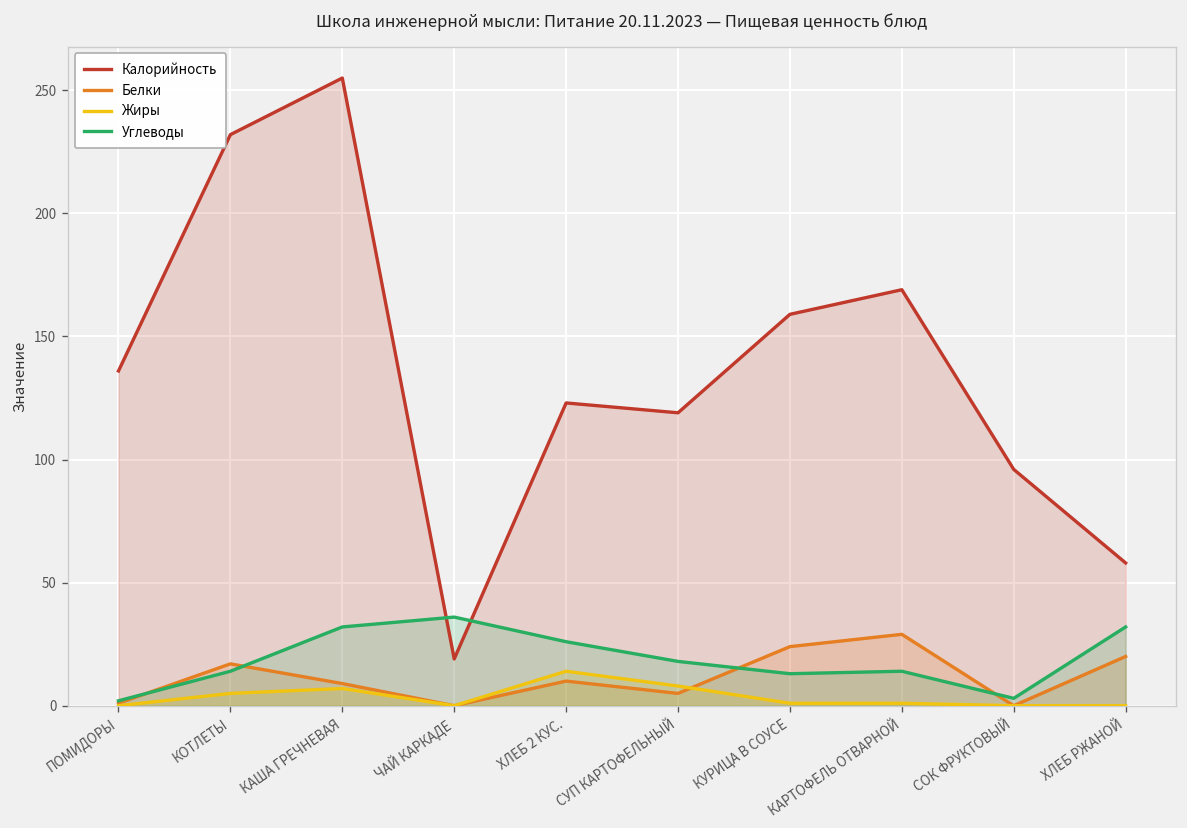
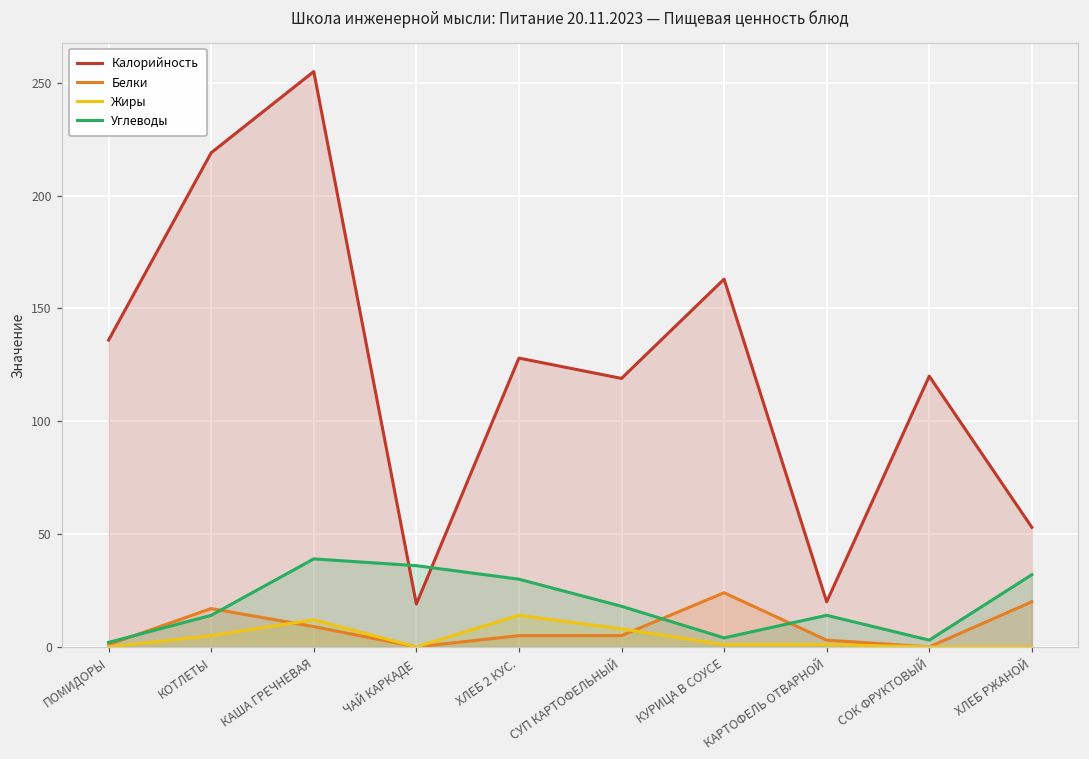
  {
    "Калорийность": {
      "ПОМИДОРЫ": 136,
-     "КОТЛЕТЫ": 232,
+     "КОТЛЕТЫ": 219,
      "КАША ГРЕЧНЕВАЯ": 255,
      "ЧАЙ КАРКАДЕ": 19,
-     "ХЛЕБ 2 КУС.": 123,
+     "ХЛЕБ 2 КУС.": 128,
      "СУП КАРТОФЕЛЬНЫЙ": 119,
-     "КУРИЦА В СОУСЕ": 159,
-     "КАРТОФЕЛЬ ОТВАРНОЙ": 169,
-     "СОК ФРУКТОВЫЙ": 96,
-     "ХЛЕБ РЖАНОЙ": 58
+     "КУРИЦА В СОУСЕ": 163,
+     "КАРТОФЕЛЬ ОТВАРНОЙ": 20,
+     "СОК ФРУКТОВЫЙ": 120,
+     "ХЛЕБ РЖАНОЙ": 53
    },
    "Белки": {
      "КОТЛЕТЫ": 17,
      "КАША ГРЕЧНЕВАЯ": 9,
-     "ХЛЕБ 2 КУС.": 10,
+     "ХЛЕБ 2 КУС.": 5,
      "СУП КАРТОФЕЛЬНЫЙ": 5,
      "КУРИЦА В СОУСЕ": 24,
-     "КАРТОФЕЛЬ ОТВАРНОЙ": 29,
+     "КАРТОФЕЛЬ ОТВАРНОЙ": 3,
      "ХЛЕБ РЖАНОЙ": 20
    },
    "Жиры": {
      "КОТЛЕТЫ": 5,
-     "КАША ГРЕЧНЕВАЯ": 7,
+     "КАША ГРЕЧНЕВАЯ": 12,
      "ХЛЕБ 2 КУС.": 14,
      "СУП КАРТОФЕЛЬНЫЙ": 8,
      "КУРИЦА В СОУСЕ": 1,
      "КАРТОФЕЛЬ ОТВАРНОЙ": 1,
      "ХЛЕБ РЖАНОЙ": 0
    },
    "Углеводы": {
      "КОТЛЕТЫ": 14,
-     "КАША ГРЕЧНЕВАЯ": 32,
+     "КАША ГРЕЧНЕВАЯ": 39,
      "ЧАЙ КАРКАДЕ": 36,
-     "ХЛЕБ 2 КУС.": 26,
+     "ХЛЕБ 2 КУС.": 30,
      "СУП КАРТОФЕЛЬНЫЙ": 18,
-     "КУРИЦА В СОУСЕ": 13,
+     "КУРИЦА В СОУСЕ": 4,
      "КАРТОФЕЛЬ ОТВАРНОЙ": 14,
      "СОК ФРУКТОВЫЙ": 3,
      "ХЛЕБ РЖАНОЙ": 32
    }
  }
